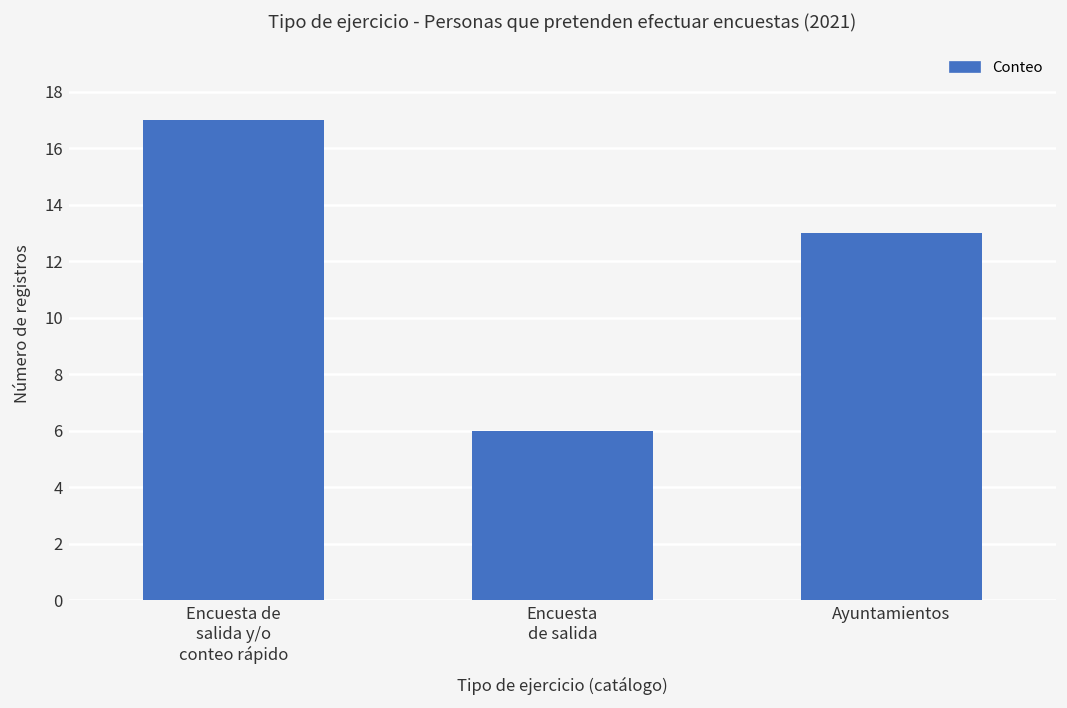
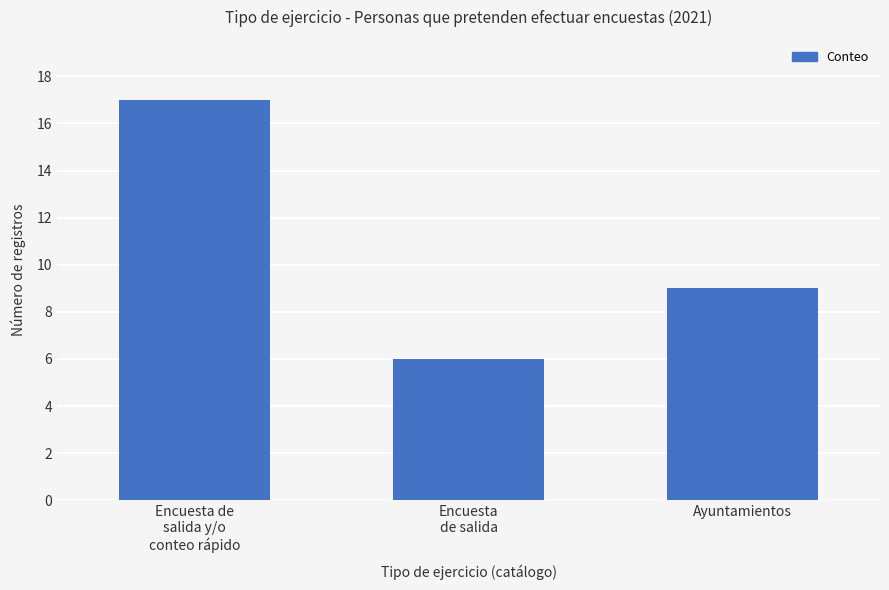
  {
    "Encuesta de salida y/o conteo rápido": 17,
    "Encuesta de salida": 6,
-   "Ayuntamientos": 13
+   "Ayuntamientos": 9
  }
